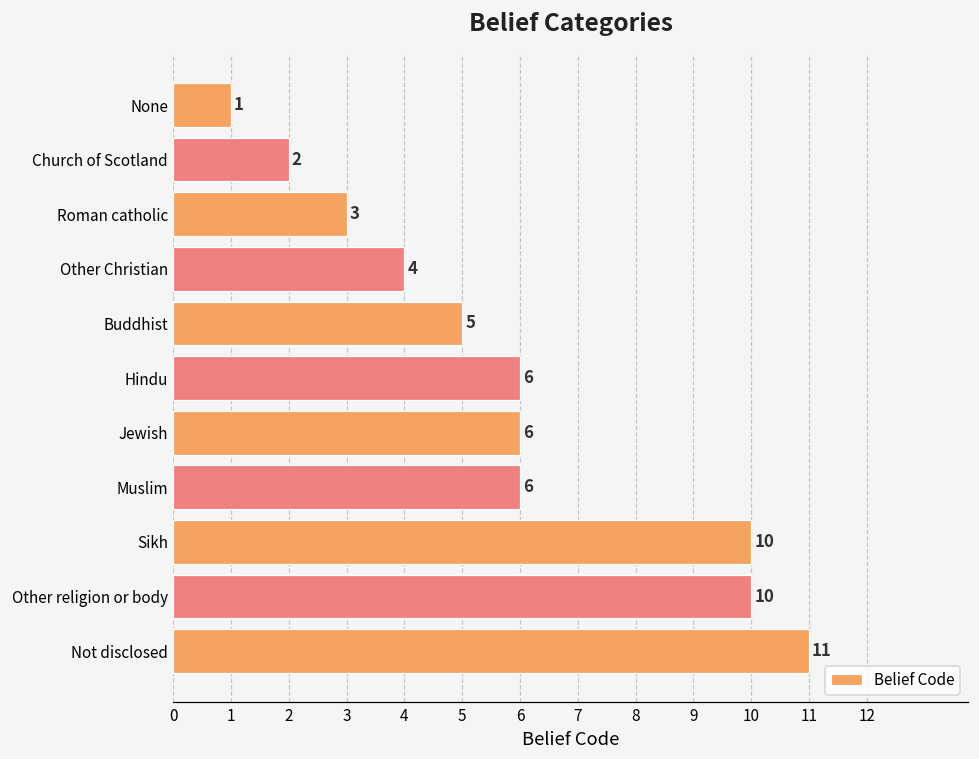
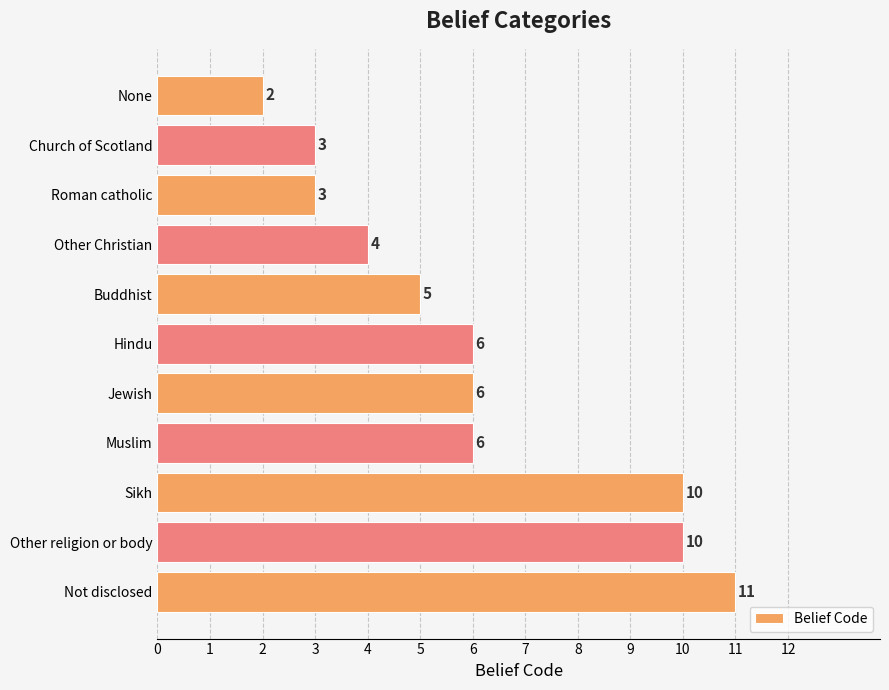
  {
-   "None": 1,
-   "Church of Scotland": 2,
+   "None": 2,
+   "Church of Scotland": 3,
    "Roman catholic": 3,
    "Other Christian": 4,
    "Buddhist": 5,
    "Hindu": 6,
    "Jewish": 6,
    "Muslim": 6,
    "Sikh": 10,
    "Other religion or body": 10,
    "Not disclosed": 11
  }
